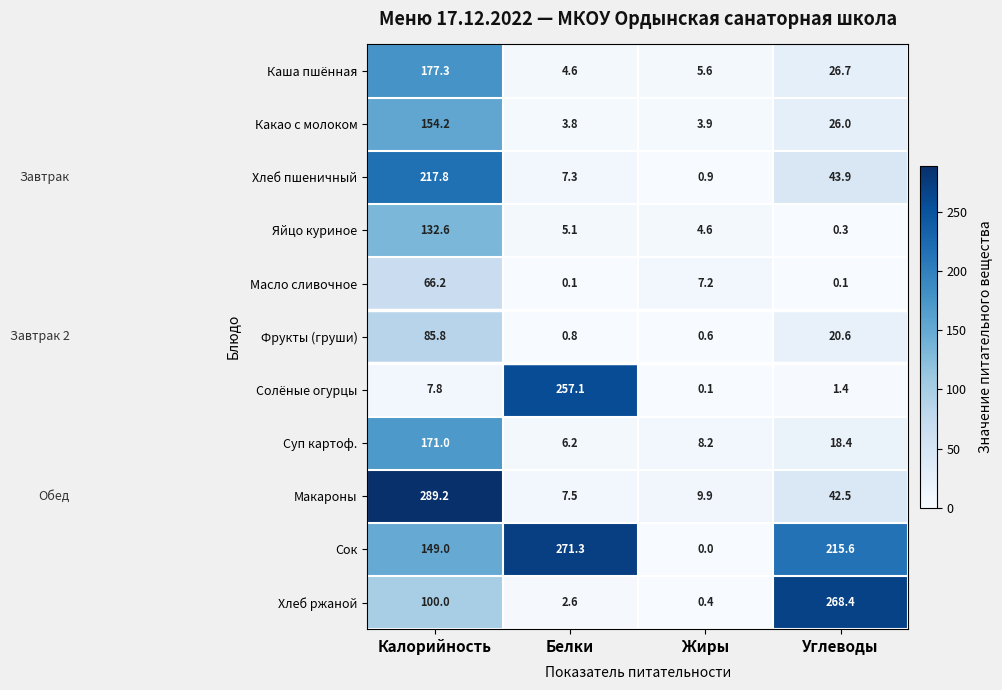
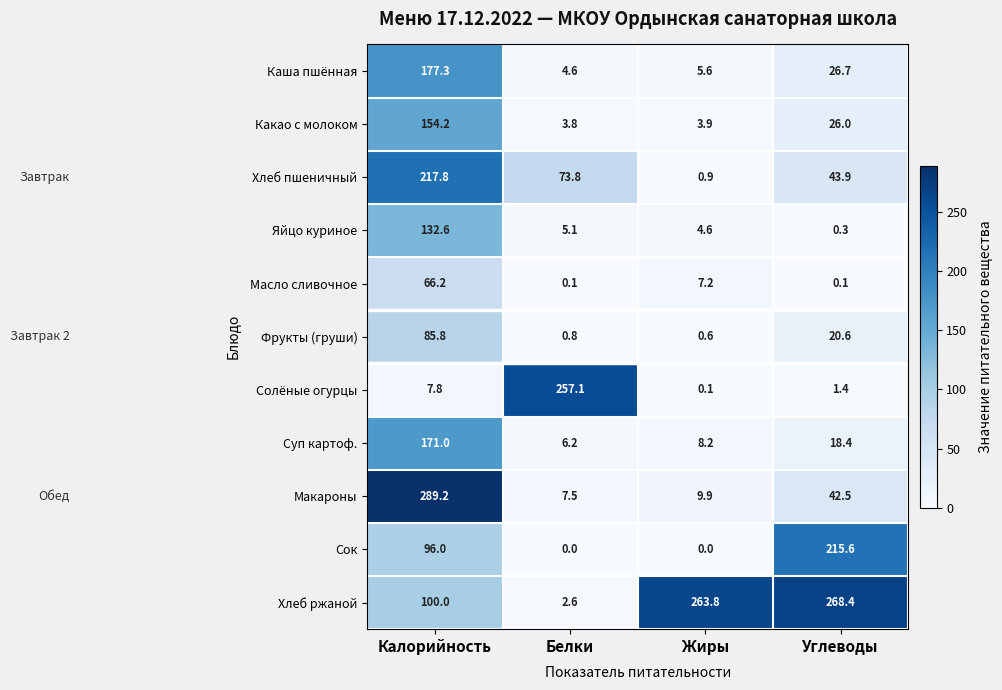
  {
    "Каша пшённая": {
      "Калорийность": 177.3,
      "Белки": 4.6,
      "Жиры": 5.6,
      "Углеводы": 26.7
    },
    "Какао с молоком": {
      "Калорийность": 154.2,
      "Белки": 3.8,
      "Жиры": 3.9,
      "Углеводы": 26.0
    },
    "Хлеб пшеничный": {
      "Калорийность": 217.8,
-     "Белки": 7.3,
+     "Белки": 73.8,
      "Жиры": 0.9,
      "Углеводы": 43.9
    },
    "Яйцо куриное": {
      "Калорийность": 132.6,
      "Белки": 5.1,
      "Жиры": 4.6,
      "Углеводы": 0.3
    },
    "Масло сливочное": {
      "Калорийность": 66.2,
      "Белки": 0.1,
      "Жиры": 7.2,
      "Углеводы": 0.1
    },
    "Фрукты (груши)": {
      "Калорийность": 85.8,
      "Белки": 0.8,
      "Жиры": 0.6,
      "Углеводы": 20.6
    },
    "Солёные огурцы": {
      "Калорийность": 7.8,
      "Белки": 257.1,
      "Жиры": 0.1,
      "Углеводы": 1.4
    },
    "Суп картоф.": {
      "Калорийность": 171.0,
      "Белки": 6.2,
      "Жиры": 8.2,
      "Углеводы": 18.4
    },
    "Макароны": {
      "Калорийность": 289.2,
      "Белки": 7.5,
      "Жиры": 9.9,
      "Углеводы": 42.5
    },
    "Сок": {
-     "Калорийность": 149.0,
-     "Белки": 271.3,
+     "Калорийность": 96.0,
+     "Белки": 0.0,
      "Жиры": 0.0,
      "Углеводы": 215.6
    },
    "Хлеб ржаной": {
      "Калорийность": 100.0,
      "Белки": 2.6,
-     "Жиры": 0.4,
+     "Жиры": 263.8,
      "Углеводы": 268.4
    }
  }
